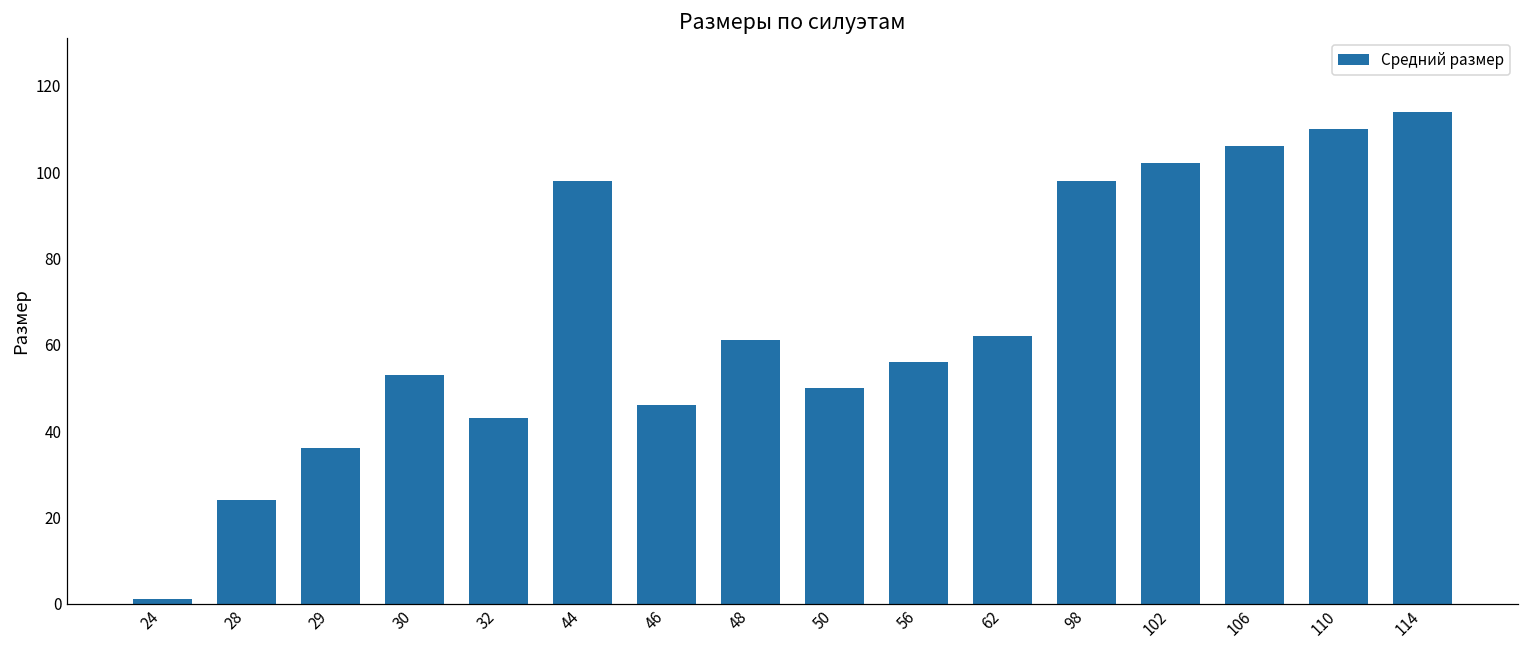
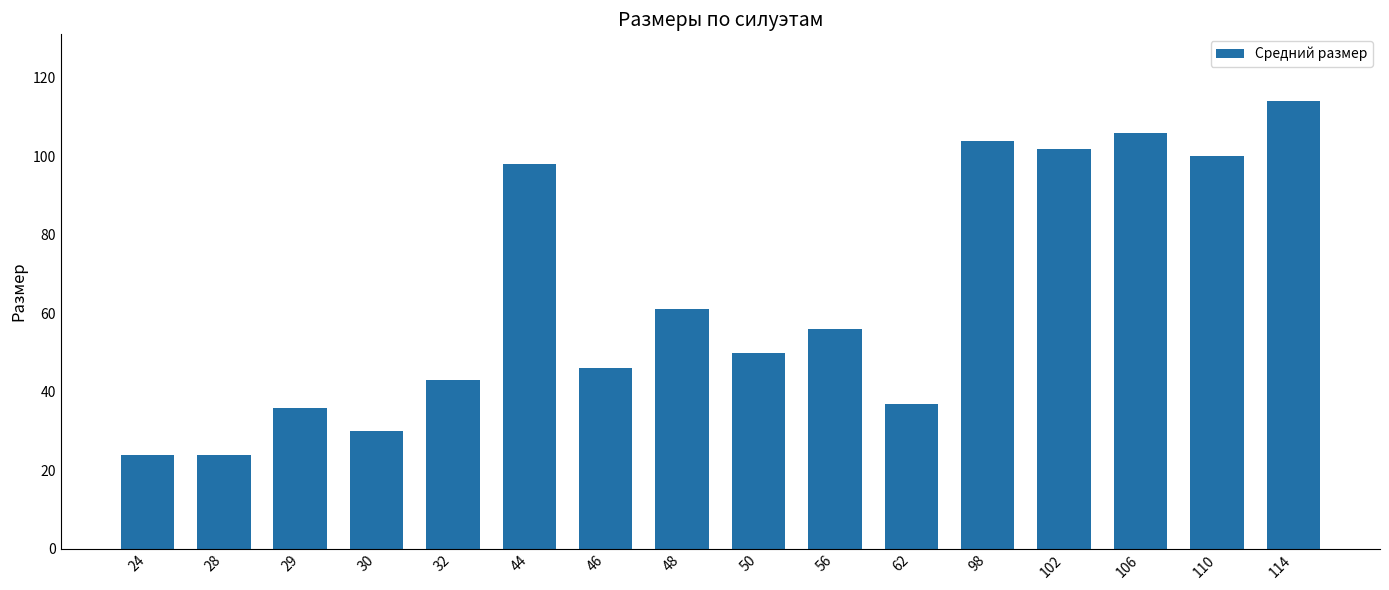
  {
-   "24": 1,
+   "24": 24,
    "28": 24,
    "29": 36,
-   "30": 53,
+   "30": 30,
    "32": 43,
    "44": 98,
    "46": 46,
    "48": 61,
    "50": 50,
    "56": 56,
-   "62": 62,
-   "98": 98,
+   "62": 37,
+   "98": 104,
    "102": 102,
    "106": 106,
-   "110": 110,
+   "110": 100,
    "114": 114
  }
